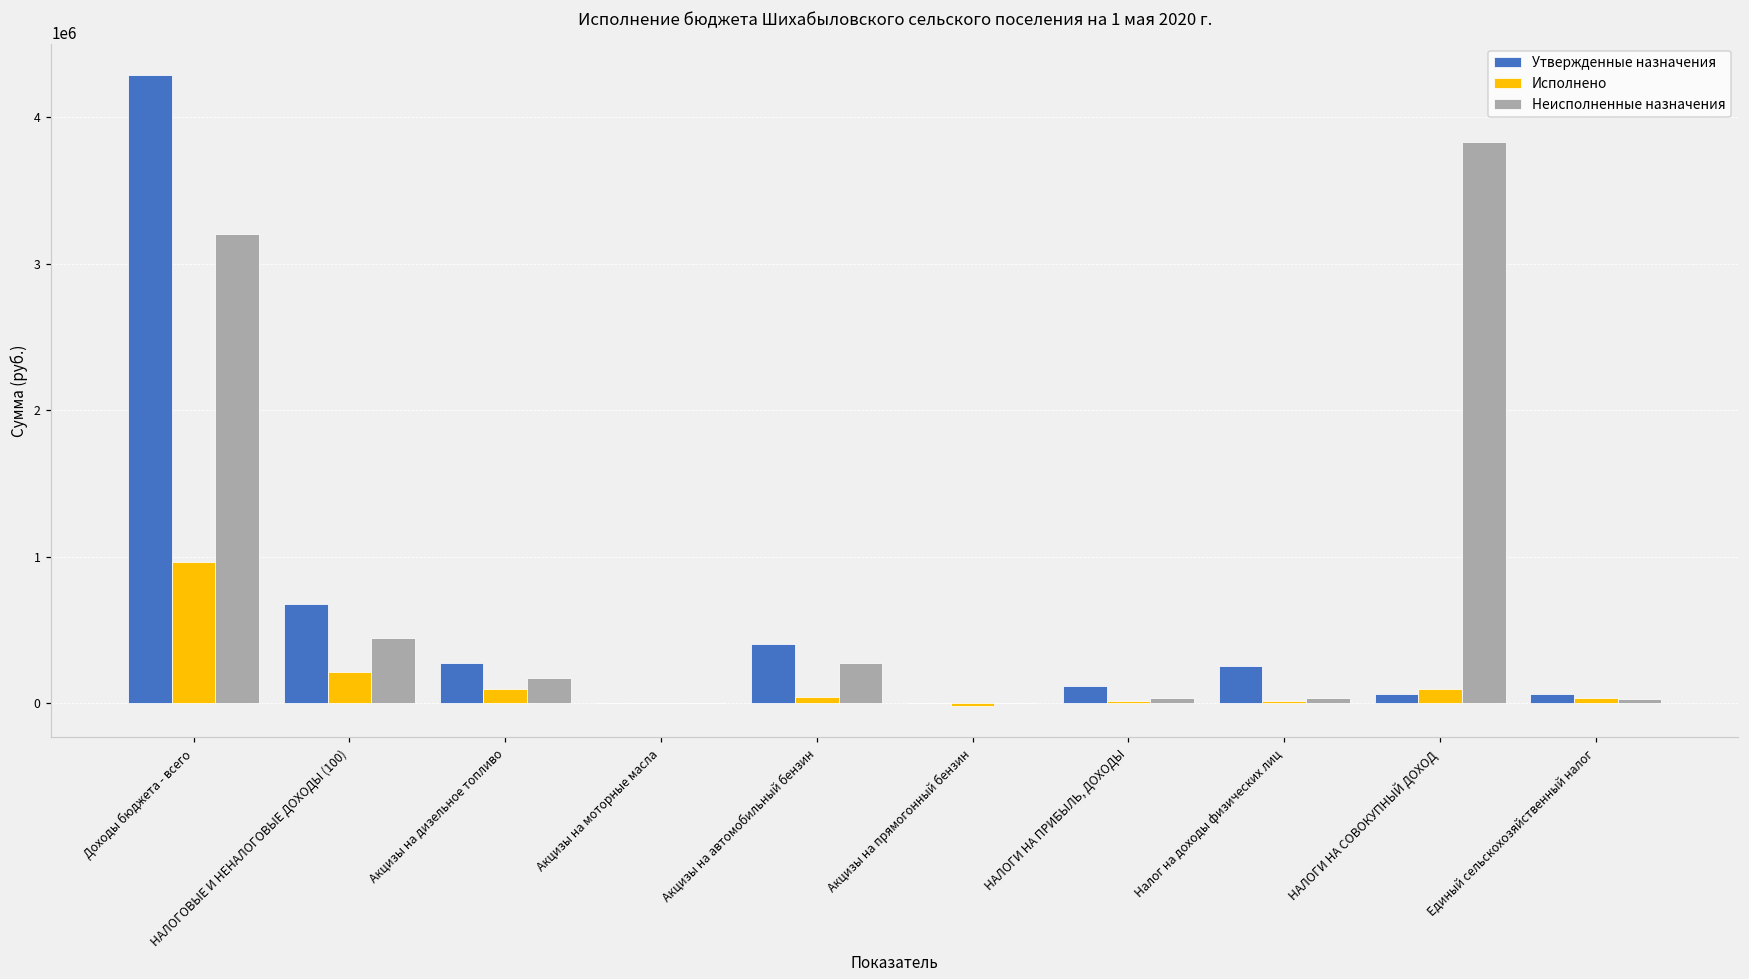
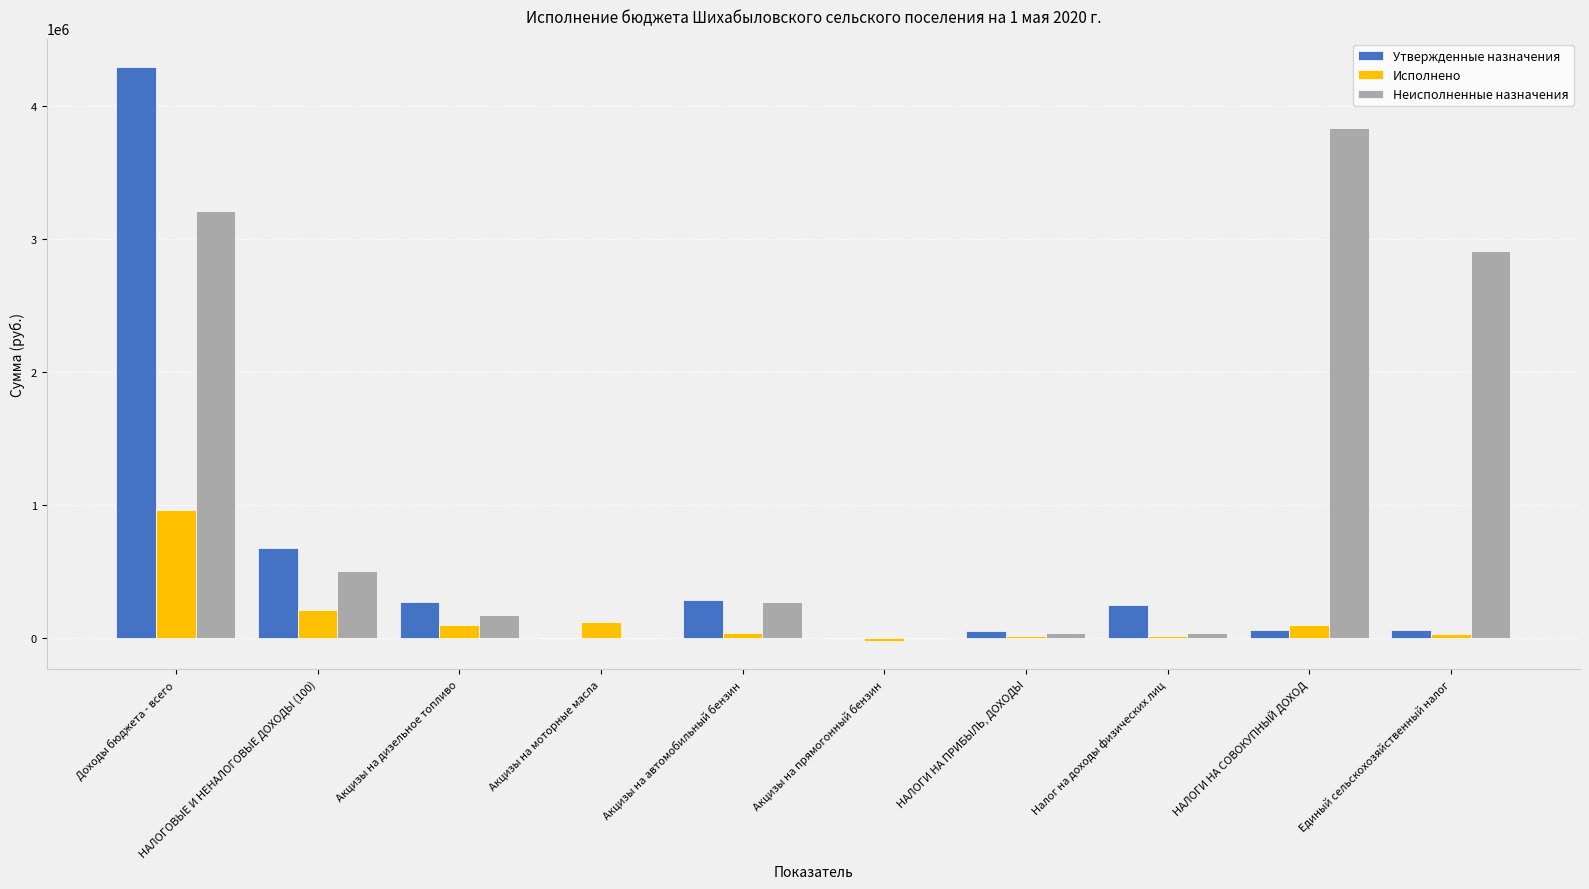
  {
    "Утвержденные назначения": {
      "Доходы бюджета - всего": 4290000,
      "НАЛОГОВЫЕ И НЕНАЛОГОВЫЕ ДОХОДЫ (100)": 670000,
      "Акцизы на дизельное топливо": 270000,
      "Акцизы на моторные масла": 0,
-     "Акцизы на автомобильный бензин": 400000,
+     "Акцизы на автомобильный бензин": 280000,
      "Акцизы на прямогонный бензин": 0,
-     "НАЛОГИ НА ПРИБЫЛЬ, ДОХОДЫ": 120000,
+     "НАЛОГИ НА ПРИБЫЛЬ, ДОХОДЫ": 50000,
      "Налог на доходы физических лиц": 250000,
      "НАЛОГИ НА СОВОКУПНЫЙ ДОХОД": 60000,
      "Единый сельскохозяйственный налог": 60000
    },
    "Исполнено": {
      "Доходы бюджета - всего": 960000,
      "НАЛОГОВЫЕ И НЕНАЛОГОВЫЕ ДОХОДЫ (100)": 210000,
      "Акцизы на дизельное топливо": 100000,
-     "Акцизы на моторные масла": 0,
+     "Акцизы на моторные масла": 120000,
      "Акцизы на автомобильный бензин": 40000,
      "Акцизы на прямогонный бензин": -20000,
      "НАЛОГИ НА СОВОКУПНЫЙ ДОХОД": 90000,
      "Единый сельскохозяйственный налог": 30000
    },
    "Неисполненные назначения": {
      "Доходы бюджета - всего": 3210000,
-     "НАЛОГОВЫЕ И НЕНАЛОГОВЫЕ ДОХОДЫ (100)": 440000,
+     "НАЛОГОВЫЕ И НЕНАЛОГОВЫЕ ДОХОДЫ (100)": 510000,
      "Акцизы на дизельное топливо": 170000,
      "Акцизы на моторные масла": 0,
      "Акцизы на автомобильный бензин": 270000,
      "Акцизы на прямогонный бензин": 0,
      "НАЛОГИ НА ПРИБЫЛЬ, ДОХОДЫ": 30000,
      "Налог на доходы физических лиц": 30000,
      "НАЛОГИ НА СОВОКУПНЫЙ ДОХОД": 3830000,
-     "Единый сельскохозяйственный налог": 30000
+     "Единый сельскохозяйственный налог": 2910000
    }
  }
